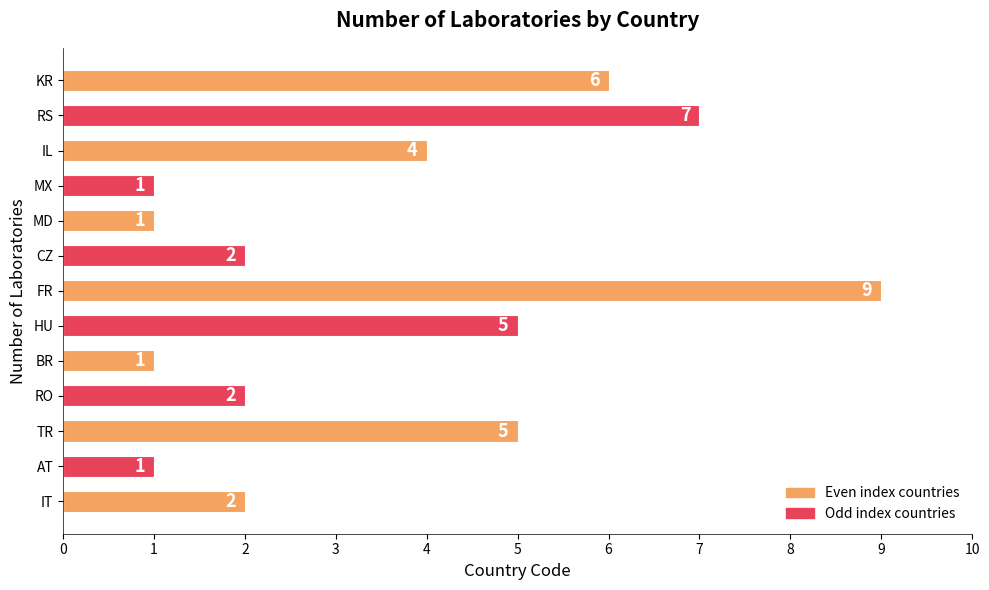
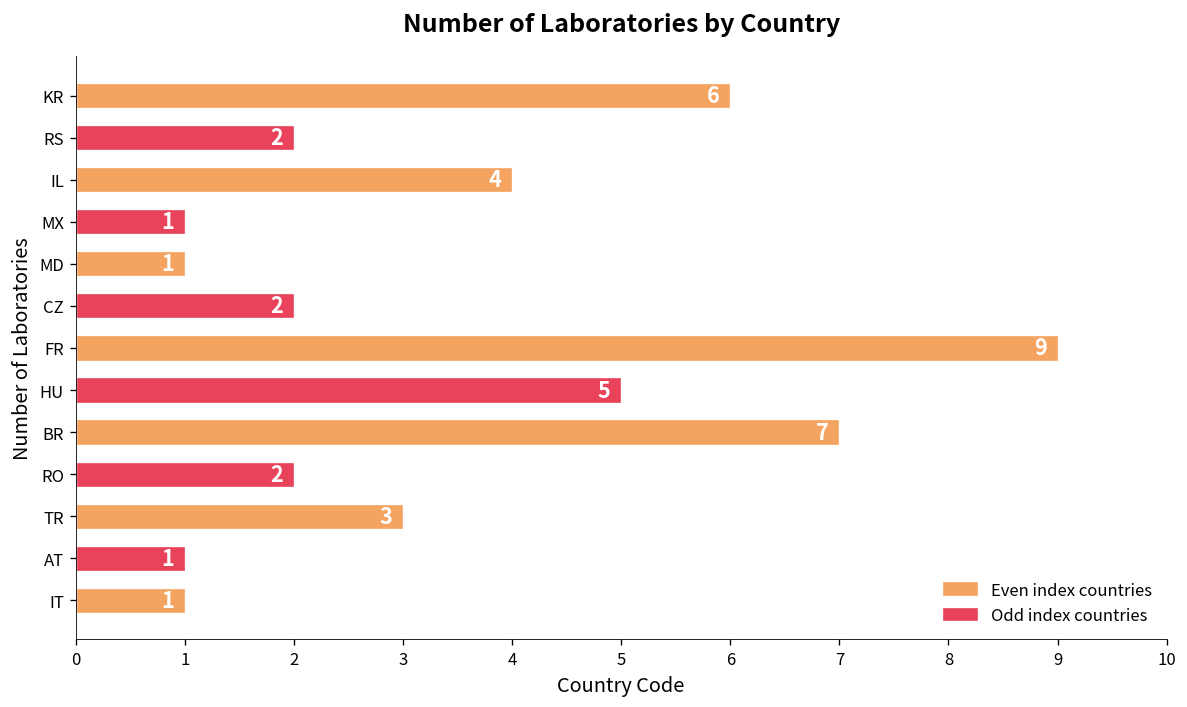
  {
    "KR": 6,
-   "RS": 7,
+   "RS": 2,
    "IL": 4,
    "MX": 1,
    "MD": 1,
    "CZ": 2,
    "FR": 9,
    "HU": 5,
-   "BR": 1,
+   "BR": 7,
    "RO": 2,
-   "TR": 5,
+   "TR": 3,
    "AT": 1,
-   "IT": 2
+   "IT": 1
  }
